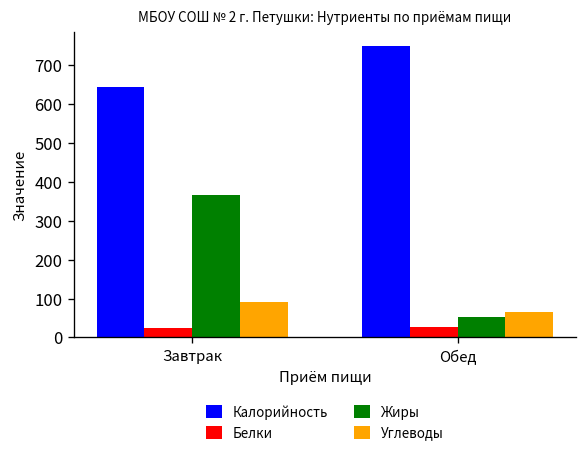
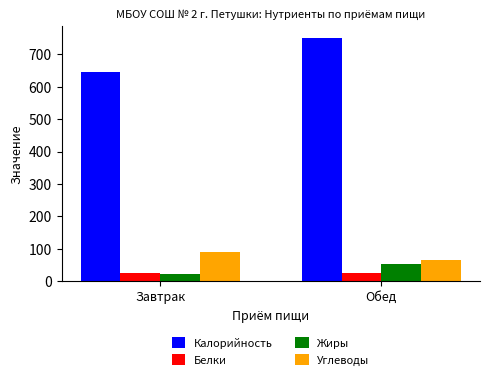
  {
    "Калорийность": {
      "Завтрак": 640,
      "Обед": 750
    },
    "Белки": {
      "Завтрак": 20,
      "Обед": 30
    },
    "Жиры": {
-     "Завтрак": 370,
+     "Завтрак": 20,
      "Обед": 50
    },
    "Углеводы": {
      "Завтрак": 90,
      "Обед": 70
    }
  }
